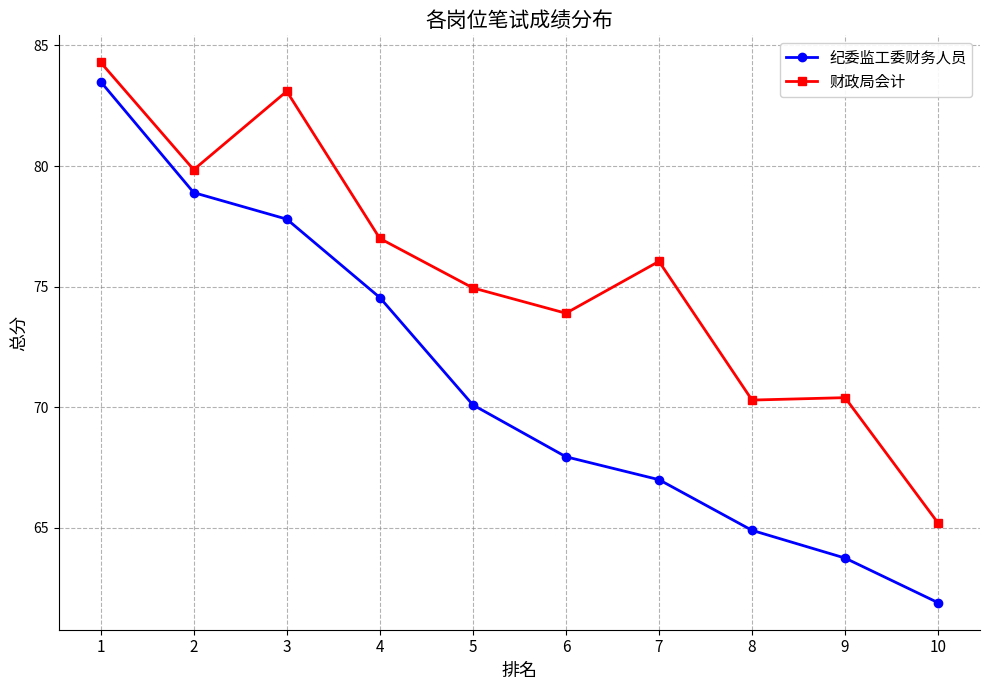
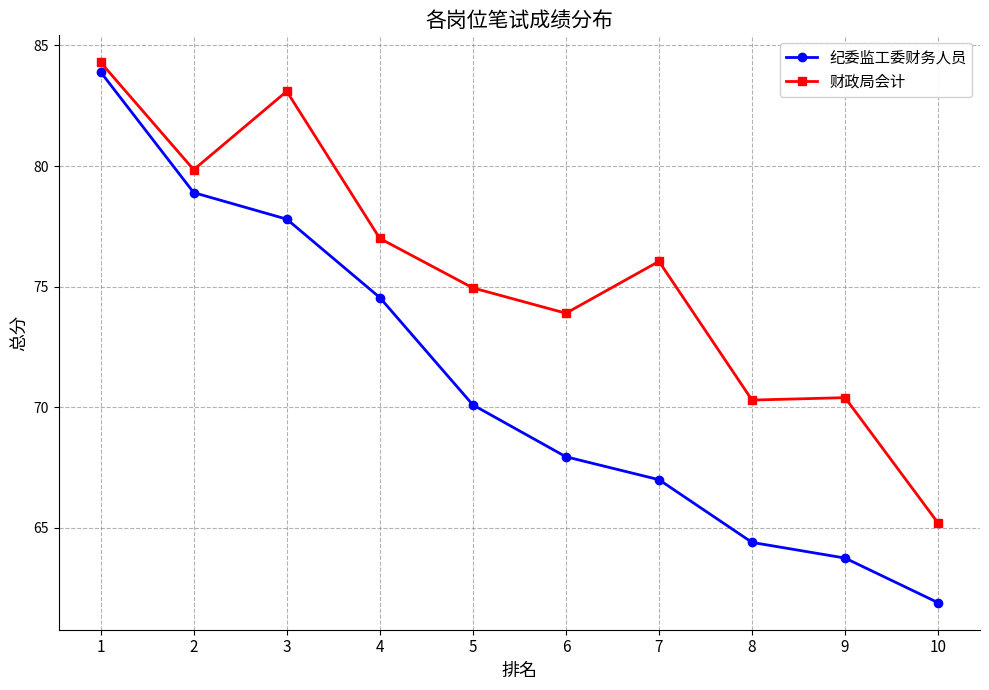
  {
    "纪委监工委财务人员": {
-     "1": 83.5,
+     "1": 83.9,
      "2": 78.9,
      "3": 77.8,
      "4": 74.6,
      "5": 70.1,
      "6": 68.0,
      "7": 67.0,
-     "8": 64.9,
+     "8": 64.4,
      "9": 63.8,
      "10": 61.9
    },
    "财政局会计": {
      "1": 84.3,
      "2": 79.9,
      "3": 83.1,
      "4": 77.0,
      "5": 75.0,
      "6": 73.9,
      "7": 76.1,
      "8": 70.3,
      "9": 70.4,
      "10": 65.2
    }
  }
